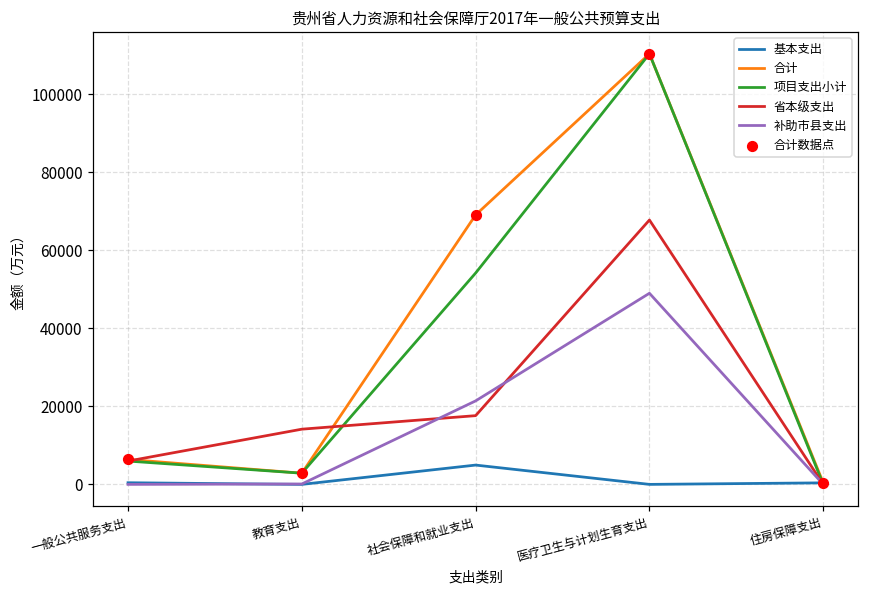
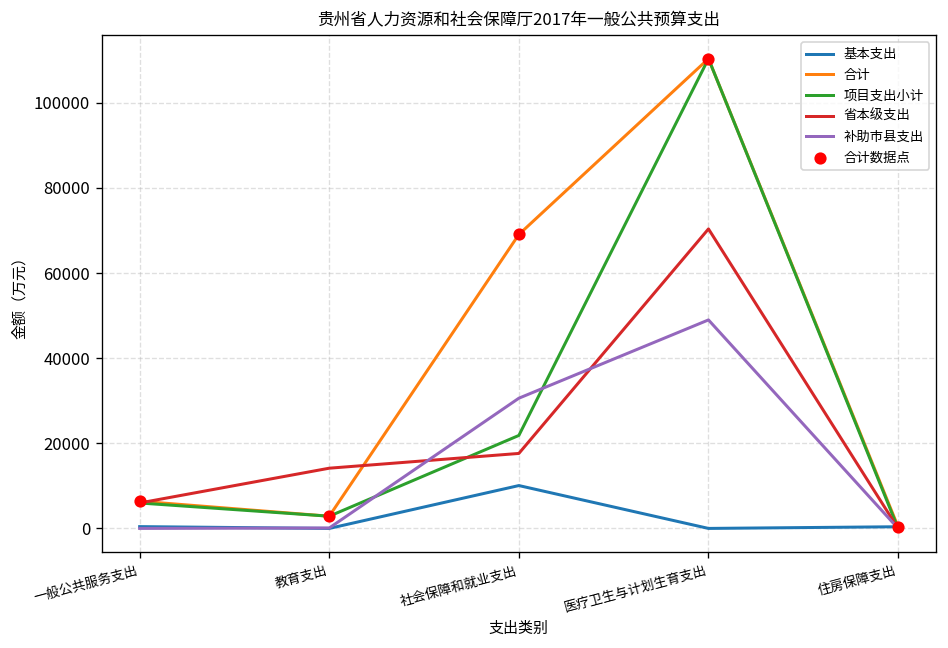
  {
    "基本支出": {
-     "社会保障和就业支出": 5000,
+     "社会保障和就业支出": 10000,
      "医疗卫生与计划生育支出": 0
    },
    "合计数据点": {
      "社会保障和就业支出": 69000
    },
    "项目支出小计": {
-     "社会保障和就业支出": 54000
+     "社会保障和就业支出": 22000
    },
    "省本级支出": {
      "教育支出": 14000,
      "社会保障和就业支出": 18000,
-     "医疗卫生与计划生育支出": 68000
+     "医疗卫生与计划生育支出": 70000
    },
    "补助市县支出": {
-     "社会保障和就业支出": 21000,
+     "社会保障和就业支出": 31000,
      "医疗卫生与计划生育支出": 49000
    }
  }
